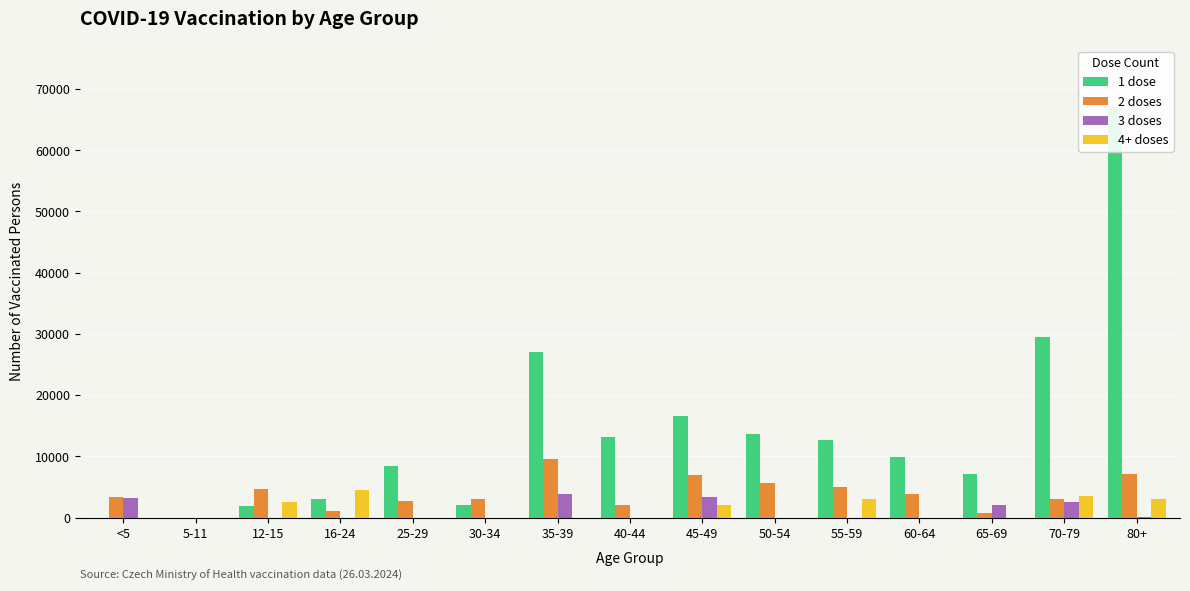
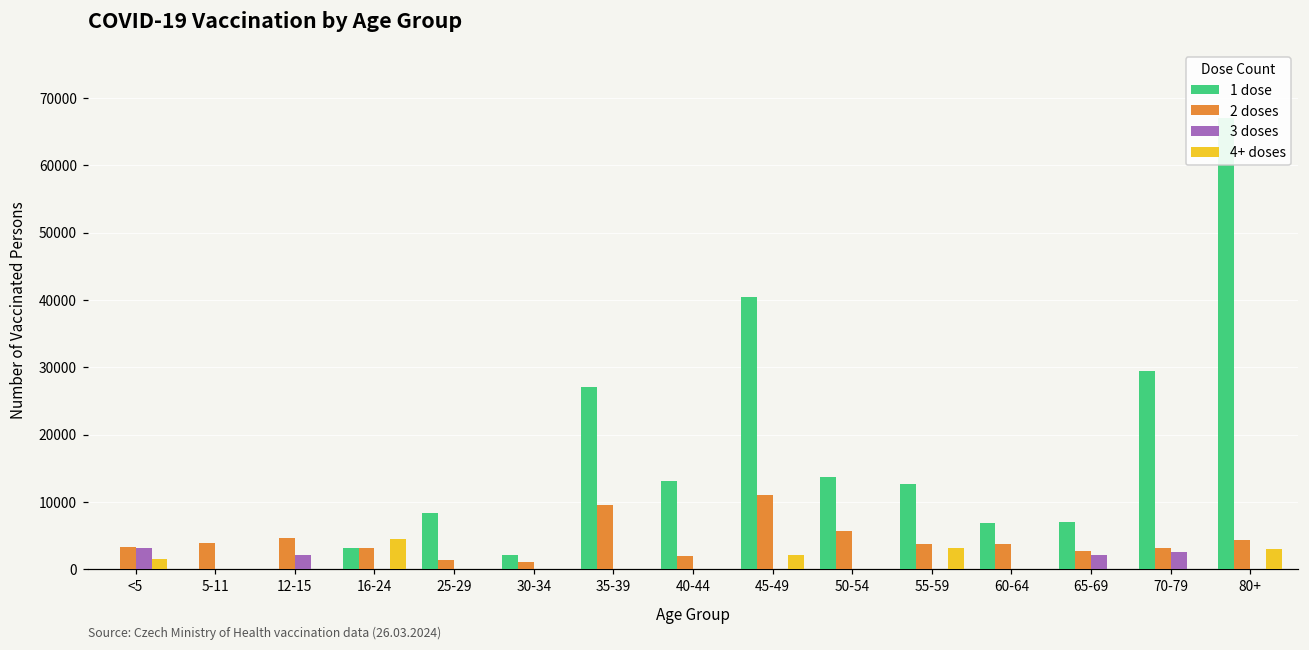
  {
    "1 dose": {
      "<5": 0,
      "5-11": 0,
-     "12-15": 2000,
+     "12-15": 0,
      "16-24": 3000,
      "25-29": 8000,
      "30-34": 2000,
      "35-39": 27000,
      "40-44": 13000,
-     "45-49": 17000,
+     "45-49": 40000,
      "50-54": 14000,
      "55-59": 13000,
-     "60-64": 10000,
+     "60-64": 7000,
      "65-69": 7000,
      "70-79": 29000
    },
    "2 doses": {
      "<5": 3000,
-     "5-11": 0,
+     "5-11": 4000,
      "12-15": 5000,
-     "16-24": 1000,
-     "25-29": 3000,
-     "30-34": 3000,
+     "16-24": 3000,
+     "25-29": 1000,
+     "30-34": 1000,
      "35-39": 10000,
      "40-44": 2000,
-     "45-49": 7000,
+     "45-49": 11000,
      "50-54": 6000,
-     "55-59": 5000,
+     "55-59": 4000,
      "60-64": 4000,
-     "65-69": 1000,
+     "65-69": 3000,
      "70-79": 3000,
-     "80+": 7000
+     "80+": 4000
    },
    "3 doses": {
      "<5": 3000,
      "5-11": 0,
-     "12-15": 0,
+     "12-15": 2000,
      "16-24": 0,
      "25-29": 0,
-     "35-39": 4000,
-     "45-49": 3000,
+     "35-39": 0,
+     "45-49": 0,
      "65-69": 2000,
      "70-79": 3000
    },
    "4+ doses": {
-     "<5": 0,
+     "<5": 2000,
      "5-11": 0,
-     "12-15": 3000,
+     "12-15": 0,
      "16-24": 4000,
      "25-29": 0,
      "45-49": 2000,
      "55-59": 3000,
-     "70-79": 3000,
+     "70-79": 0,
      "80+": 3000
    }
  }
